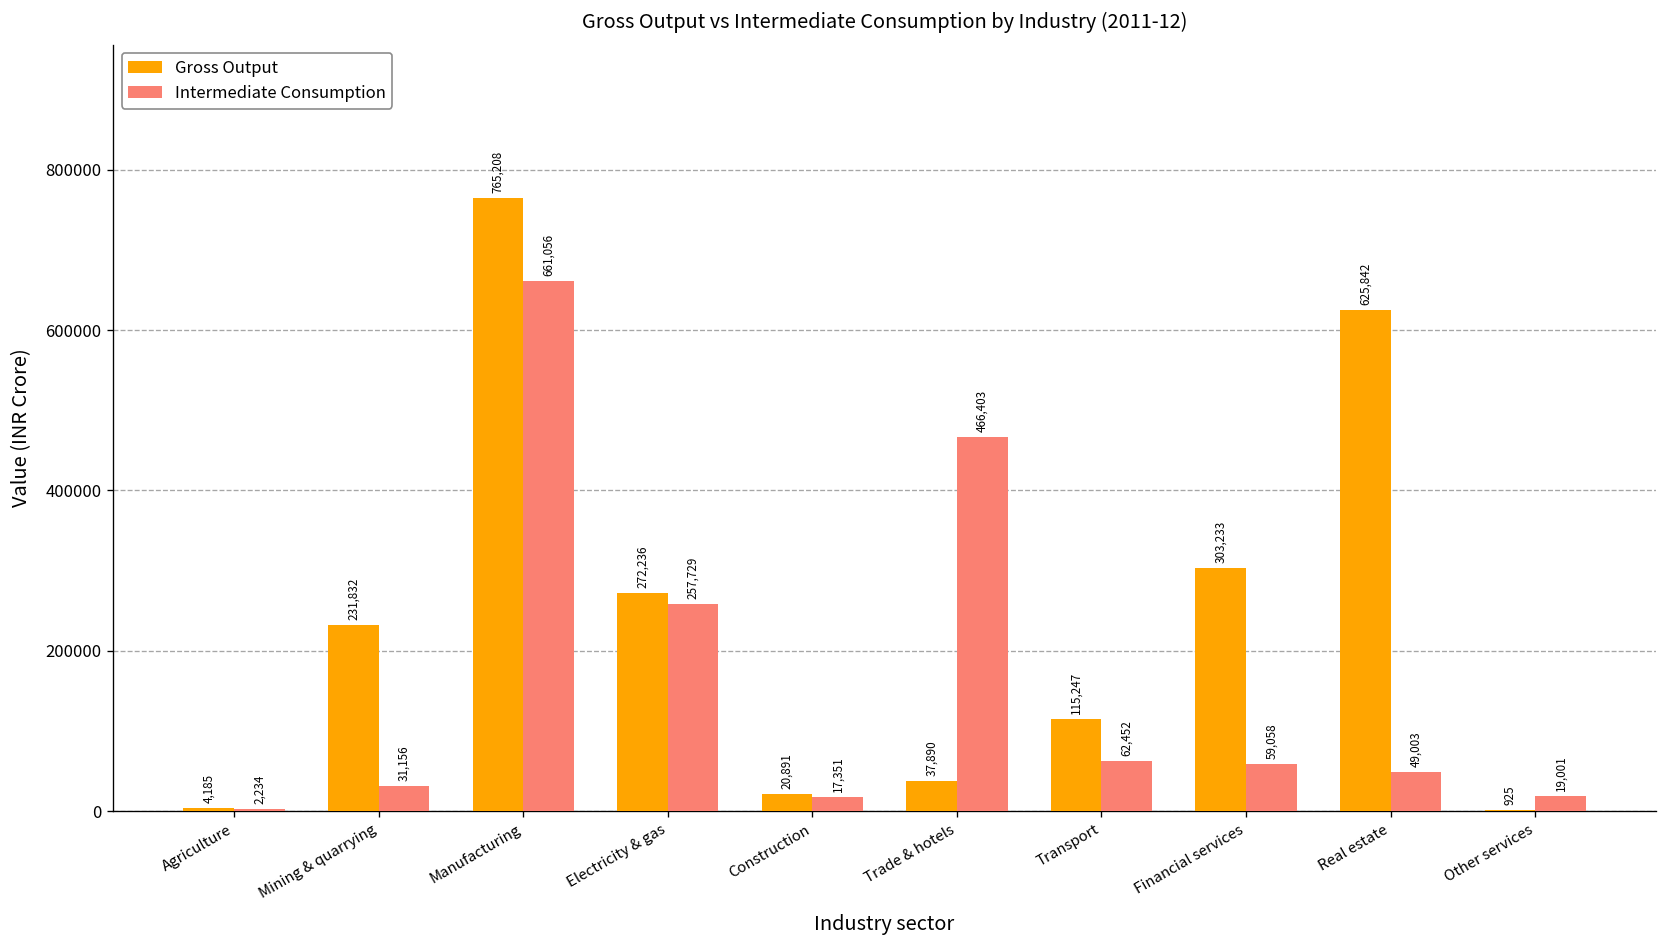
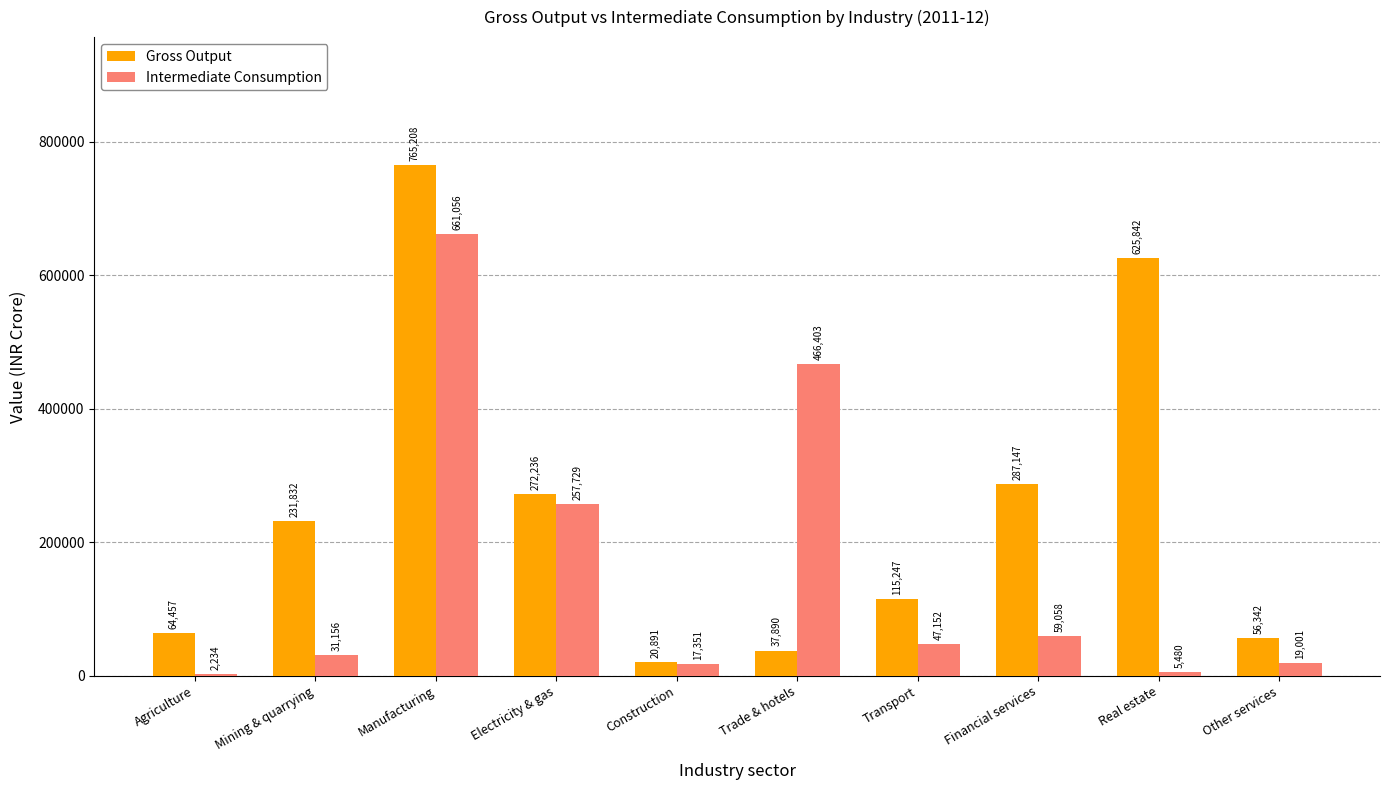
  {
    "Gross Output": {
-     "Agriculture": "4,185",
+     "Agriculture": "64,457",
      "Mining & quarrying": "231,832",
      "Manufacturing": "765,208",
      "Electricity & gas": "272,236",
      "Construction": "20,891",
      "Trade & hotels": "37,890",
      "Transport": "115,247",
-     "Financial services": "303,233",
+     "Financial services": "287,147",
      "Real estate": "625,842",
-     "Other services": "925"
+     "Other services": "56,342"
    },
    "Intermediate Consumption": {
      "Agriculture": "2,234",
      "Mining & quarrying": "31,156",
      "Manufacturing": "661,056",
      "Electricity & gas": "257,729",
      "Construction": "17,351",
      "Trade & hotels": "466,403",
-     "Transport": "62,452",
+     "Transport": "47,152",
      "Financial services": "59,058",
-     "Real estate": "49,003",
+     "Real estate": "5,480",
      "Other services": "19,001"
    }
  }
